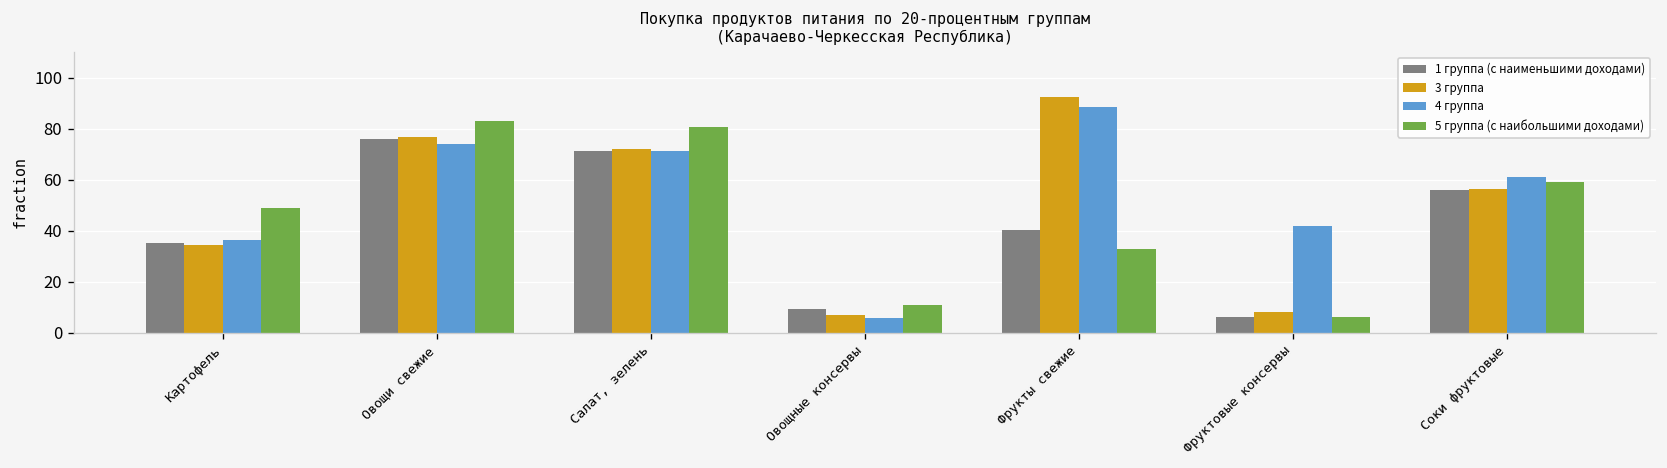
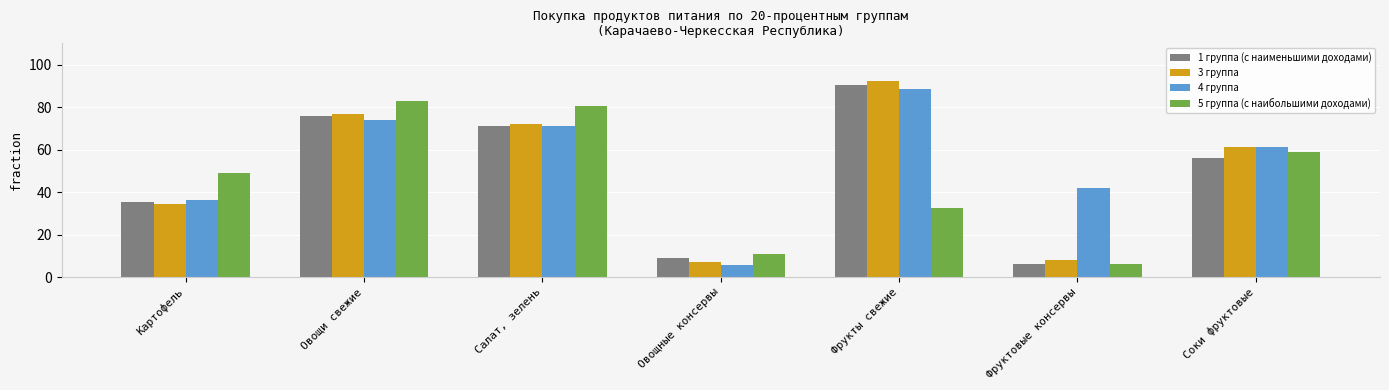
  {
    "1 группа (с наименьшими доходами)": {
      "Картофель": 35,
      "Овощи свежие": 76,
      "Салат, зелень": 71,
      "Овощные консервы": 9,
-     "Фрукты свежие": 40,
+     "Фрукты свежие": 90,
      "Фруктовые консервы": 6,
      "Соки фруктовые": 56
    },
    "3 группа": {
      "Картофель": 34,
      "Овощи свежие": 77,
      "Салат, зелень": 72,
      "Овощные консервы": 7,
      "Фрукты свежие": 92,
      "Фруктовые консервы": 8,
-     "Соки фруктовые": 56
+     "Соки фруктовые": 61
    },
    "4 группа": {
      "Картофель": 36,
      "Овощи свежие": 74,
      "Салат, зелень": 71,
      "Овощные консервы": 6,
      "Фрукты свежие": 88,
      "Фруктовые консервы": 42,
      "Соки фруктовые": 61
    },
    "5 группа (с наибольшими доходами)": {
      "Картофель": 49,
      "Овощи свежие": 83,
      "Салат, зелень": 81,
      "Овощные консервы": 11,
      "Фрукты свежие": 33,
      "Фруктовые консервы": 6,
      "Соки фруктовые": 59
    }
  }
